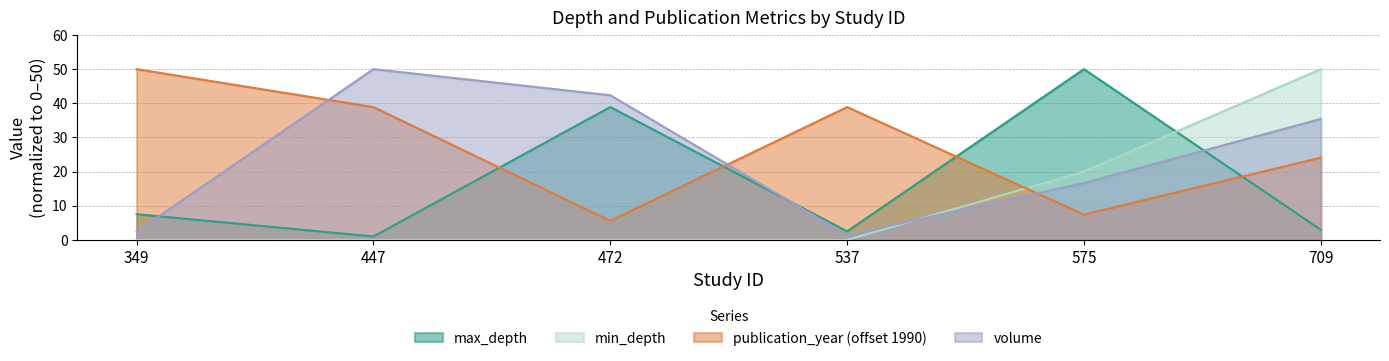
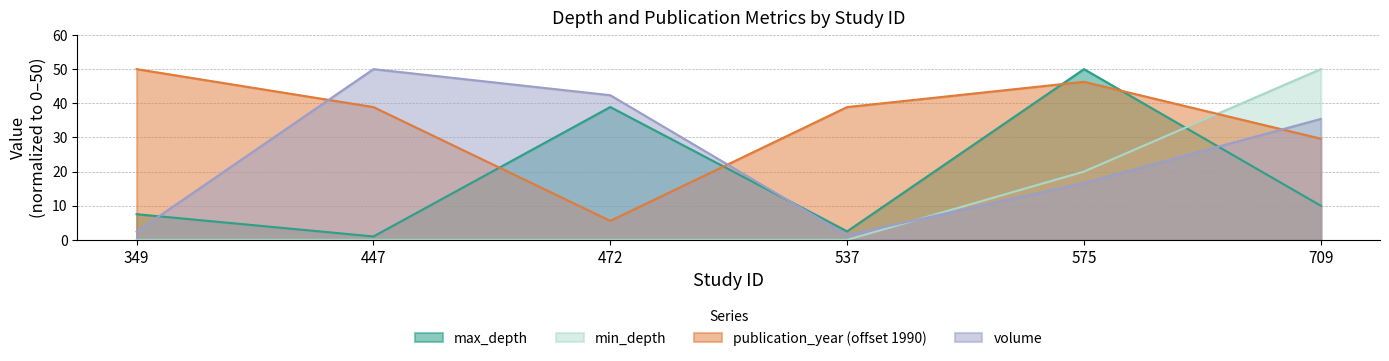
  {
    "max_depth": {
      "349": 8,
      "447": 1,
      "472": 39,
      "537": 3,
      "575": 50,
-     "709": 3
+     "709": 10
    },
    "publication_year (offset 1990)": {
      "349": 50,
      "447": 39,
      "472": 6,
      "537": 39,
-     "575": 7,
-     "709": 24
+     "575": 46,
+     "709": 30
    }
  }
